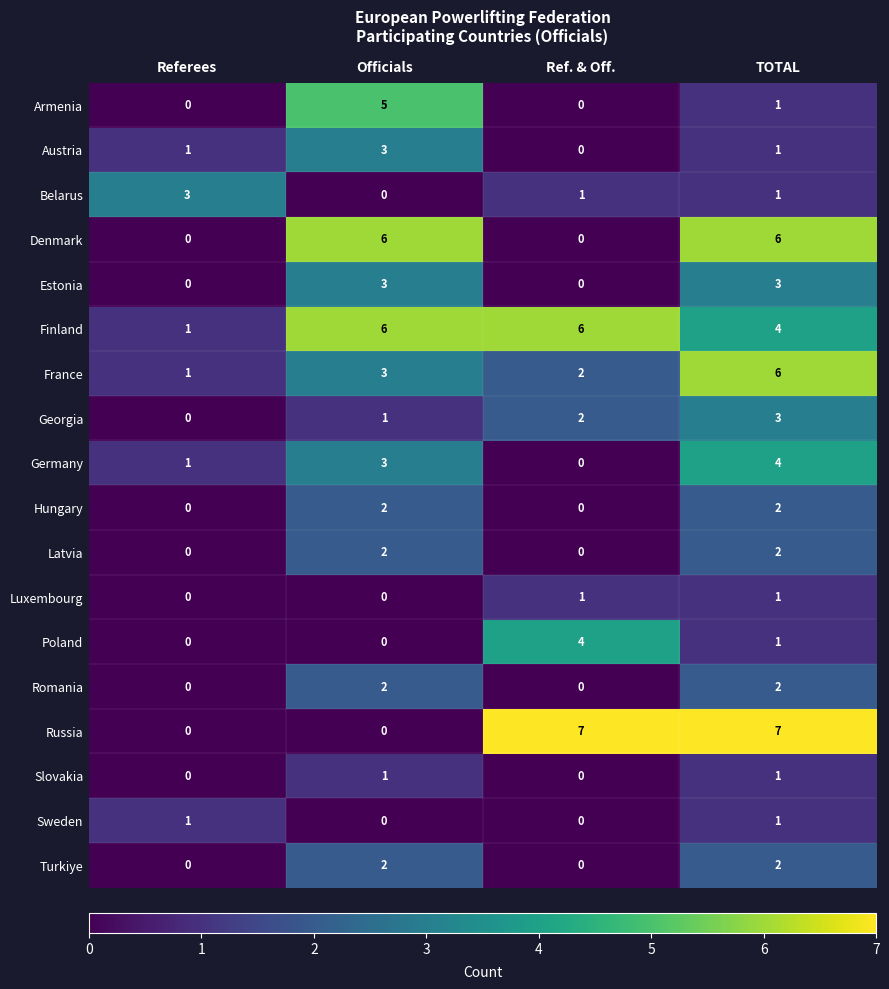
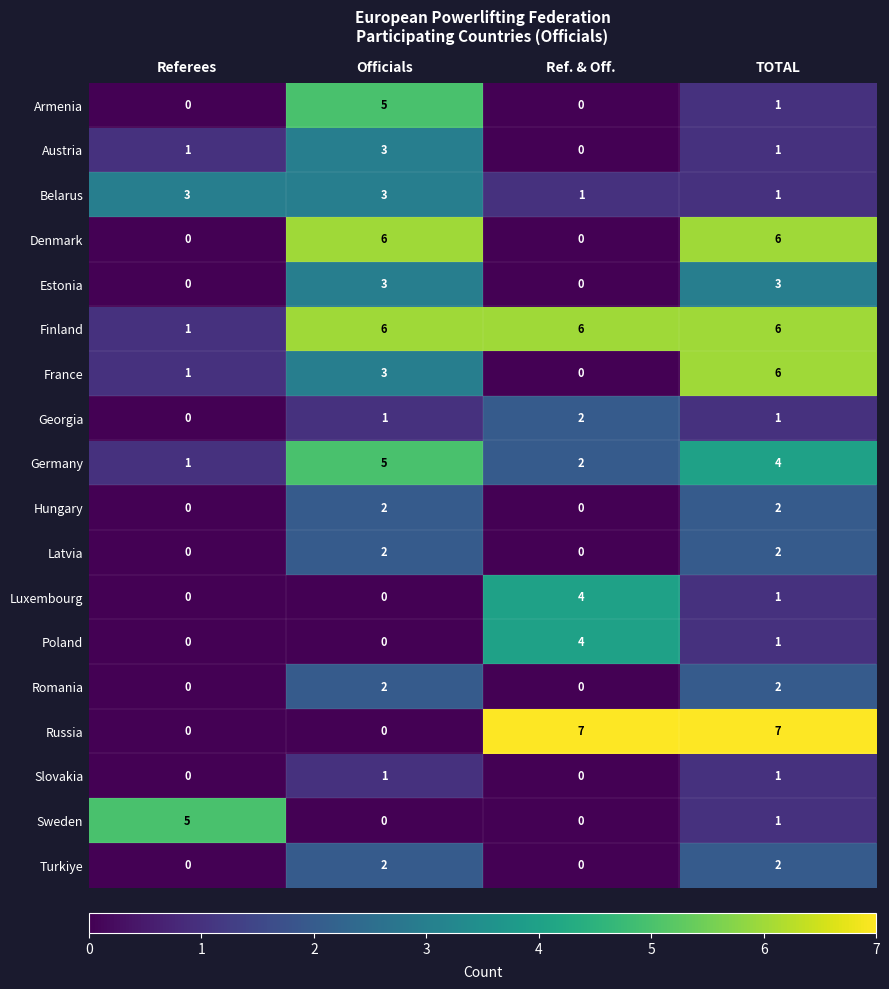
  {
    "Armenia": {
      "Referees": 0,
      "Officials": 5,
      "Ref. & Off.": 0,
      "TOTAL": 1
    },
    "Austria": {
      "Referees": 1,
      "Officials": 3,
      "Ref. & Off.": 0,
      "TOTAL": 1
    },
    "Belarus": {
      "Referees": 3,
-     "Officials": 0,
+     "Officials": 3,
      "Ref. & Off.": 1,
      "TOTAL": 1
    },
    "Denmark": {
      "Referees": 0,
      "Officials": 6,
      "Ref. & Off.": 0,
      "TOTAL": 6
    },
    "Estonia": {
      "Referees": 0,
      "Officials": 3,
      "Ref. & Off.": 0,
      "TOTAL": 3
    },
    "Finland": {
      "Referees": 1,
      "Officials": 6,
      "Ref. & Off.": 6,
-     "TOTAL": 4
+     "TOTAL": 6
    },
    "France": {
      "Referees": 1,
      "Officials": 3,
-     "Ref. & Off.": 2,
+     "Ref. & Off.": 0,
      "TOTAL": 6
    },
    "Georgia": {
      "Referees": 0,
      "Officials": 1,
      "Ref. & Off.": 2,
-     "TOTAL": 3
+     "TOTAL": 1
    },
    "Germany": {
      "Referees": 1,
-     "Officials": 3,
-     "Ref. & Off.": 0,
+     "Officials": 5,
+     "Ref. & Off.": 2,
      "TOTAL": 4
    },
    "Hungary": {
      "Referees": 0,
      "Officials": 2,
      "Ref. & Off.": 0,
      "TOTAL": 2
    },
    "Latvia": {
      "Referees": 0,
      "Officials": 2,
      "Ref. & Off.": 0,
      "TOTAL": 2
    },
    "Luxembourg": {
      "Referees": 0,
      "Officials": 0,
-     "Ref. & Off.": 1,
+     "Ref. & Off.": 4,
      "TOTAL": 1
    },
    "Poland": {
      "Referees": 0,
      "Officials": 0,
      "Ref. & Off.": 4,
      "TOTAL": 1
    },
    "Romania": {
      "Referees": 0,
      "Officials": 2,
      "Ref. & Off.": 0,
      "TOTAL": 2
    },
    "Russia": {
      "Referees": 0,
      "Officials": 0,
      "Ref. & Off.": 7,
      "TOTAL": 7
    },
    "Slovakia": {
      "Referees": 0,
      "Officials": 1,
      "Ref. & Off.": 0,
      "TOTAL": 1
    },
    "Sweden": {
-     "Referees": 1,
+     "Referees": 5,
      "Officials": 0,
      "Ref. & Off.": 0,
      "TOTAL": 1
    },
    "Turkiye": {
      "Referees": 0,
      "Officials": 2,
      "Ref. & Off.": 0,
      "TOTAL": 2
    }
  }
